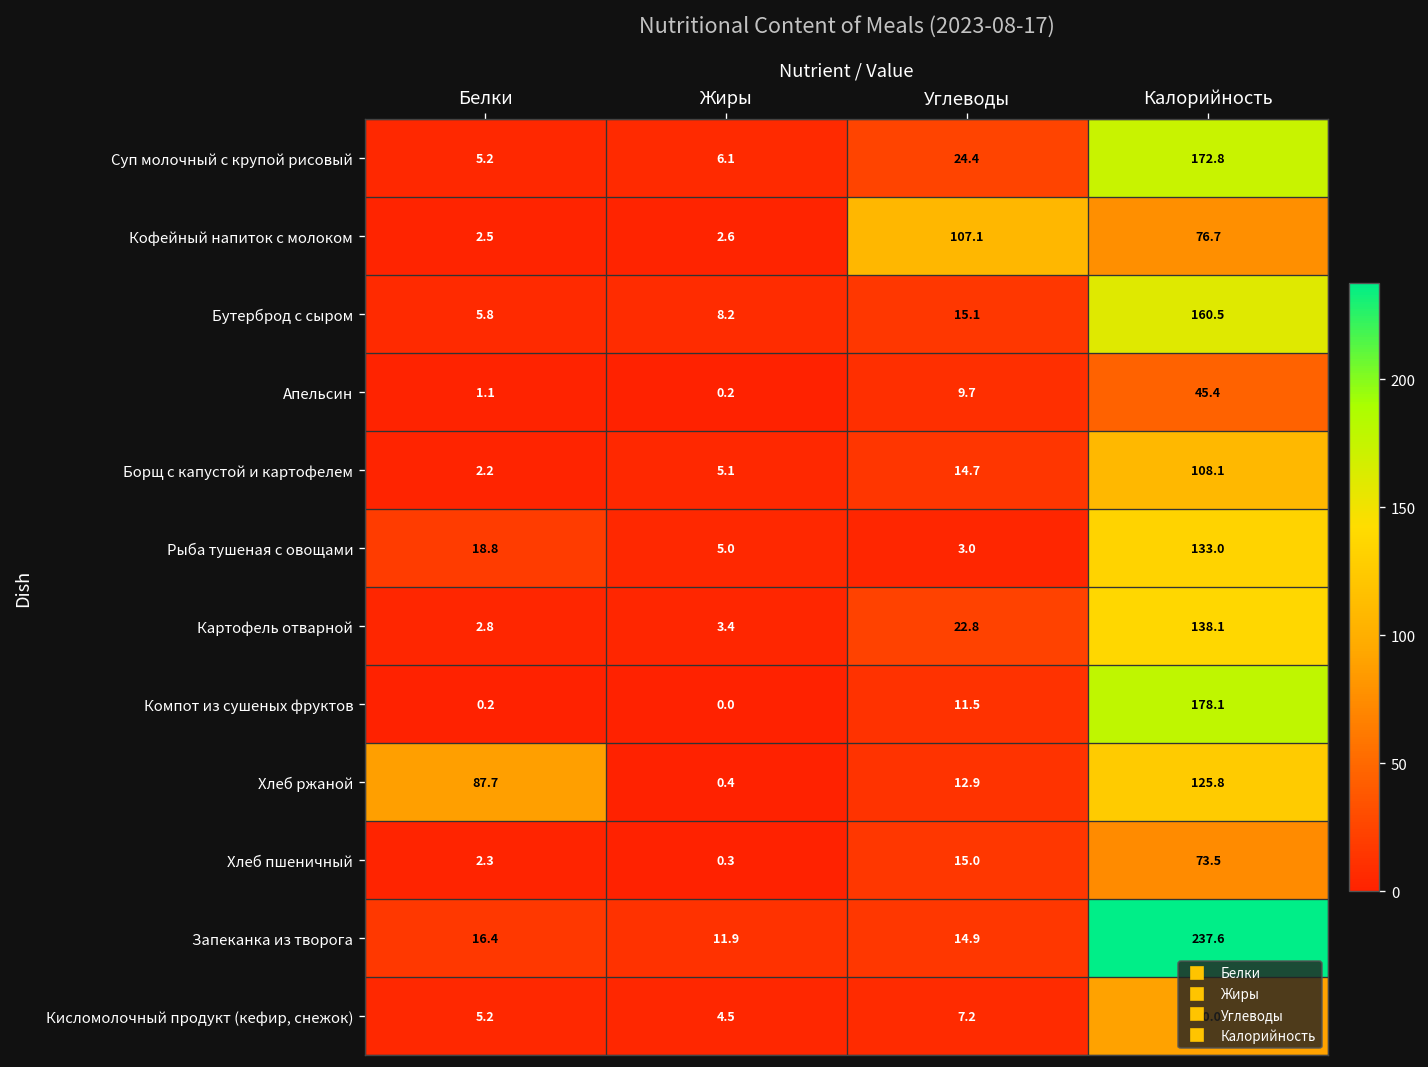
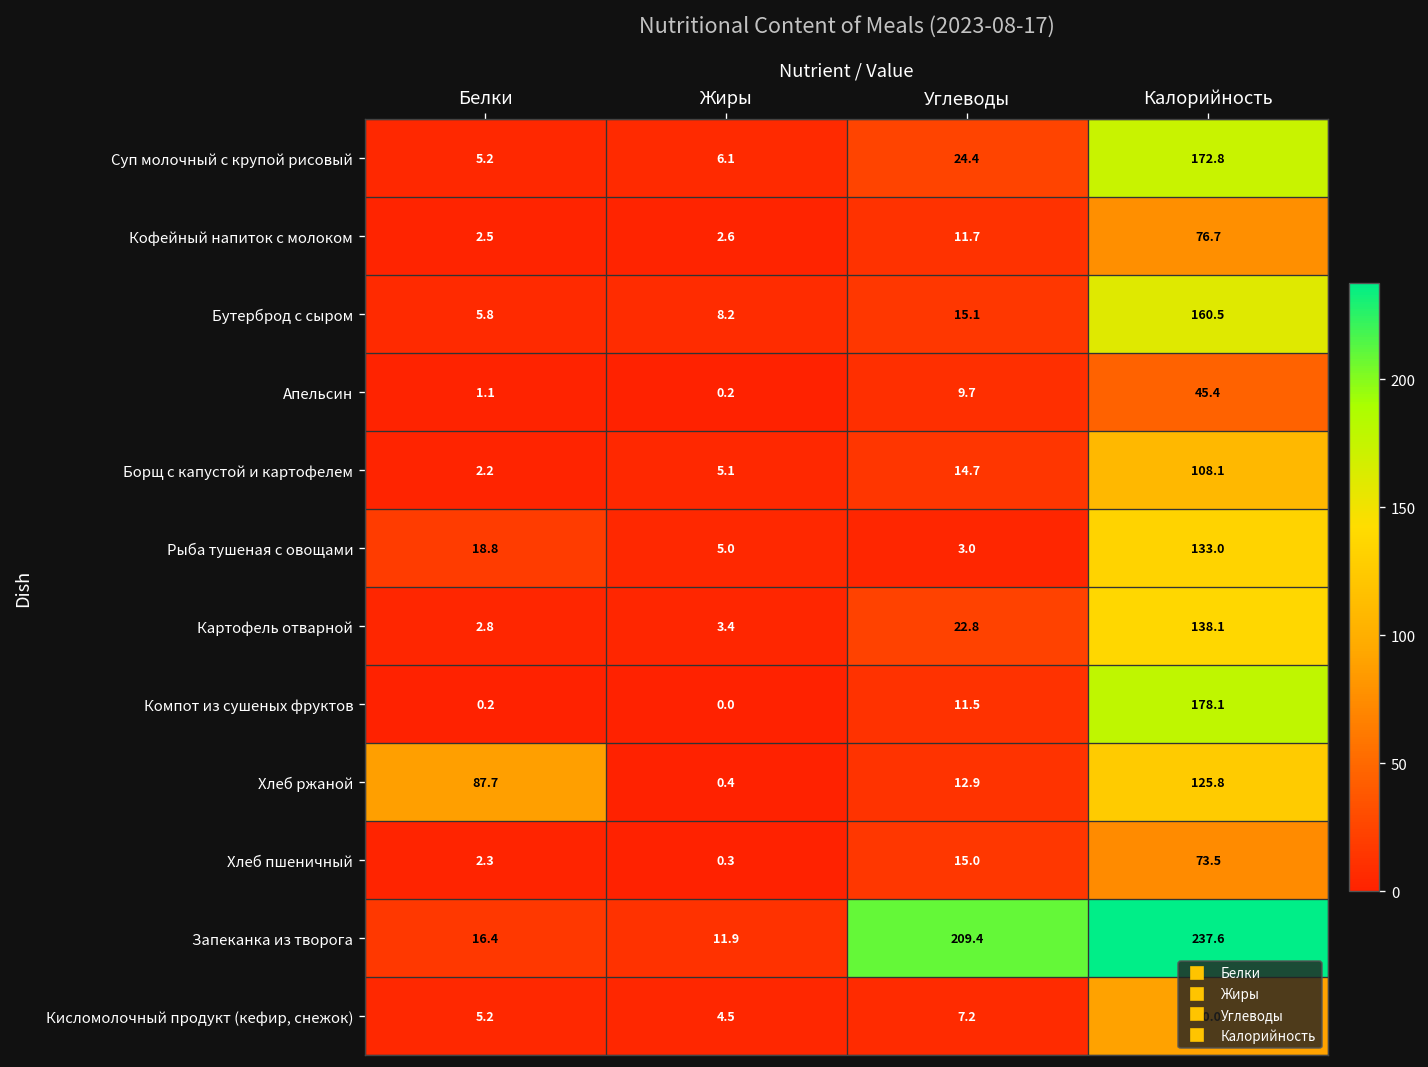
  {
    "Суп молочный с крупой рисовый": {
      "Белки": 5.2,
      "Жиры": 6.1,
      "Углеводы": 24.4,
      "Калорийность": 172.8
    },
    "Кофейный напиток с молоком": {
      "Белки": 2.5,
      "Жиры": 2.6,
-     "Углеводы": 107.1,
+     "Углеводы": 11.7,
      "Калорийность": 76.7
    },
    "Бутерброд с сыром": {
      "Белки": 5.8,
      "Жиры": 8.2,
      "Углеводы": 15.1,
      "Калорийность": 160.5
    },
    "Апельсин": {
      "Белки": 1.1,
      "Жиры": 0.2,
      "Углеводы": 9.7,
      "Калорийность": 45.4
    },
    "Борщ с капустой и картофелем": {
      "Белки": 2.2,
      "Жиры": 5.1,
      "Углеводы": 14.7,
      "Калорийность": 108.1
    },
    "Рыба тушеная с овощами": {
      "Белки": 18.8,
      "Жиры": 5.0,
      "Углеводы": 3.0,
      "Калорийность": 133.0
    },
    "Картофель отварной": {
      "Белки": 2.8,
      "Жиры": 3.4,
      "Углеводы": 22.8,
      "Калорийность": 138.1
    },
    "Компот из сушеных фруктов": {
      "Белки": 0.2,
      "Жиры": 0.0,
      "Углеводы": 11.5,
      "Калорийность": 178.1
    },
    "Хлеб ржаной": {
      "Белки": 87.7,
      "Жиры": 0.4,
      "Углеводы": 12.9,
      "Калорийность": 125.8
    },
    "Хлеб пшеничный": {
      "Белки": 2.3,
      "Жиры": 0.3,
      "Углеводы": 15.0,
      "Калорийность": 73.5
    },
    "Запеканка из творога": {
      "Белки": 16.4,
      "Жиры": 11.9,
-     "Углеводы": 14.9,
+     "Углеводы": 209.4,
      "Калорийность": 237.6
    },
    "Кисломолочный продукт (кефир, снежок)": {
      "Белки": 5.2,
      "Жиры": 4.5,
      "Углеводы": 7.2
    }
  }
